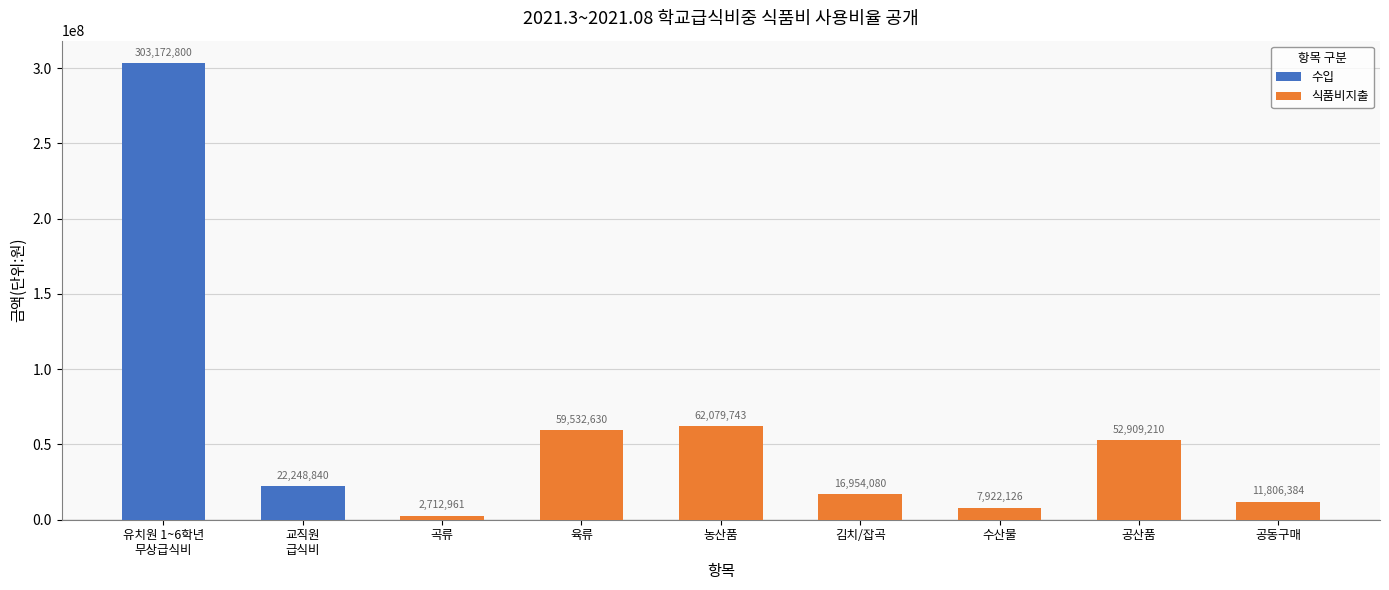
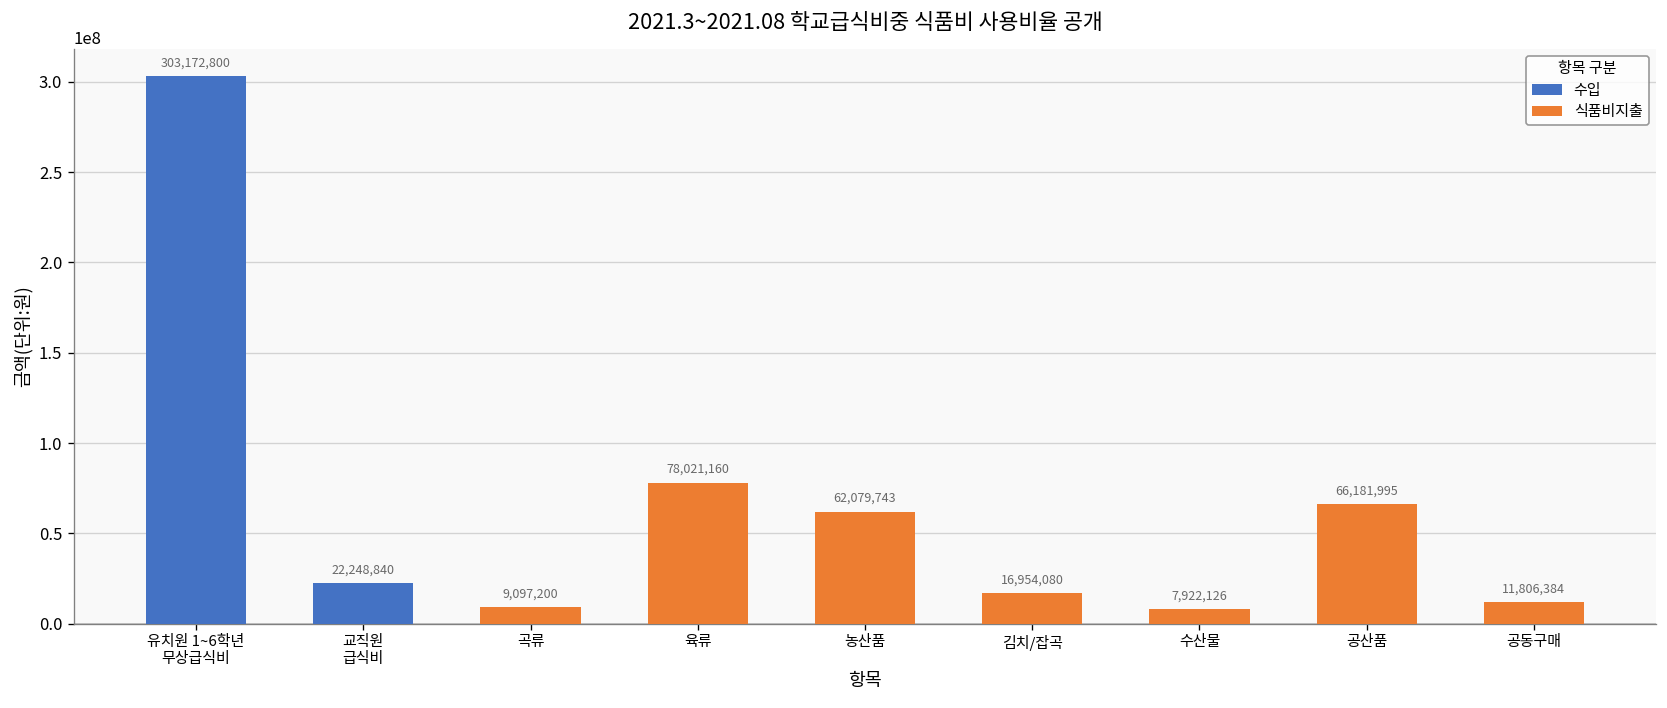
  {
    "수입": {
      "유치원 1~6학년 무상급식비": "303,172,800",
      "교직원 급식비": "22,248,840"
    },
    "식품비지출": {
-     "곡류": "2,712,961",
-     "육류": "59,532,630",
+     "곡류": "9,097,200",
+     "육류": "78,021,160",
      "농산품": "62,079,743",
      "김치/잡곡": "16,954,080",
      "수산물": "7,922,126",
-     "공산품": "52,909,210",
+     "공산품": "66,181,995",
      "공동구매": "11,806,384"
    }
  }
